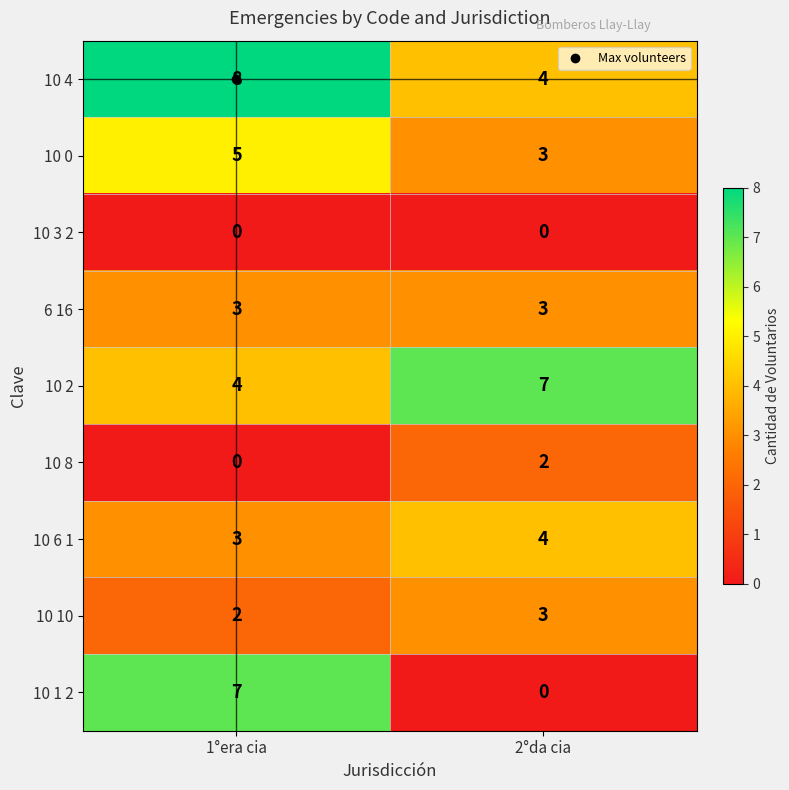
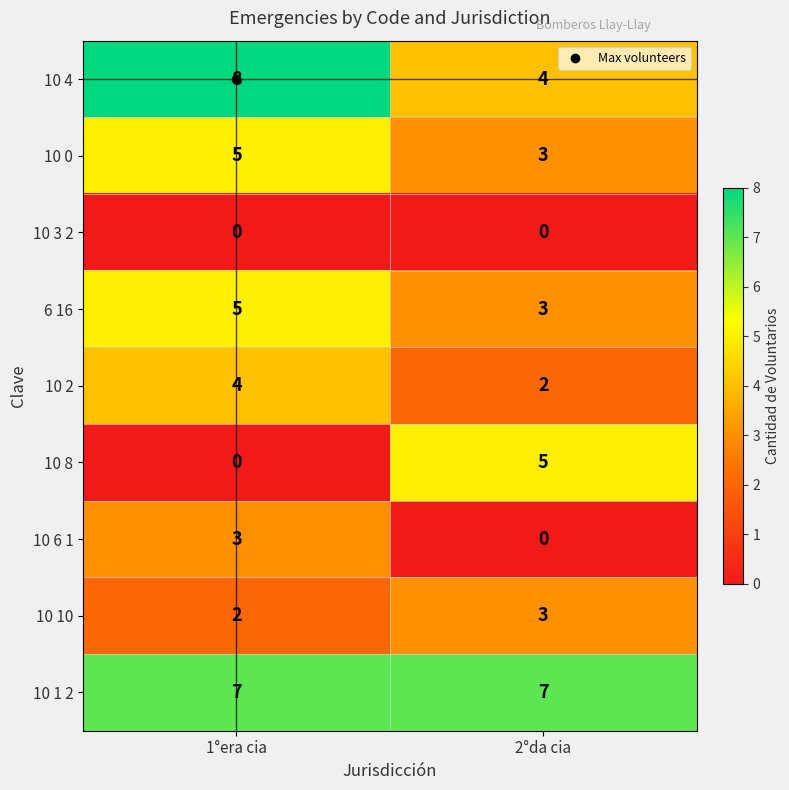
  {
    "10 4": {
      "2°da cia": 4
    },
    "10 0": {
      "1°era cia": 5,
      "2°da cia": 3
    },
    "10 3 2": {
      "1°era cia": 0,
      "2°da cia": 0
    },
    "6 16": {
-     "1°era cia": 3,
+     "1°era cia": 5,
      "2°da cia": 3
    },
    "10 2": {
      "1°era cia": 4,
-     "2°da cia": 7
+     "2°da cia": 2
    },
    "10 8": {
      "1°era cia": 0,
-     "2°da cia": 2
+     "2°da cia": 5
    },
    "10 6 1": {
      "1°era cia": 3,
-     "2°da cia": 4
+     "2°da cia": 0
    },
    "10 10": {
      "1°era cia": 2,
      "2°da cia": 3
    },
    "10 1 2": {
      "1°era cia": 7,
-     "2°da cia": 0
+     "2°da cia": 7
    }
  }
